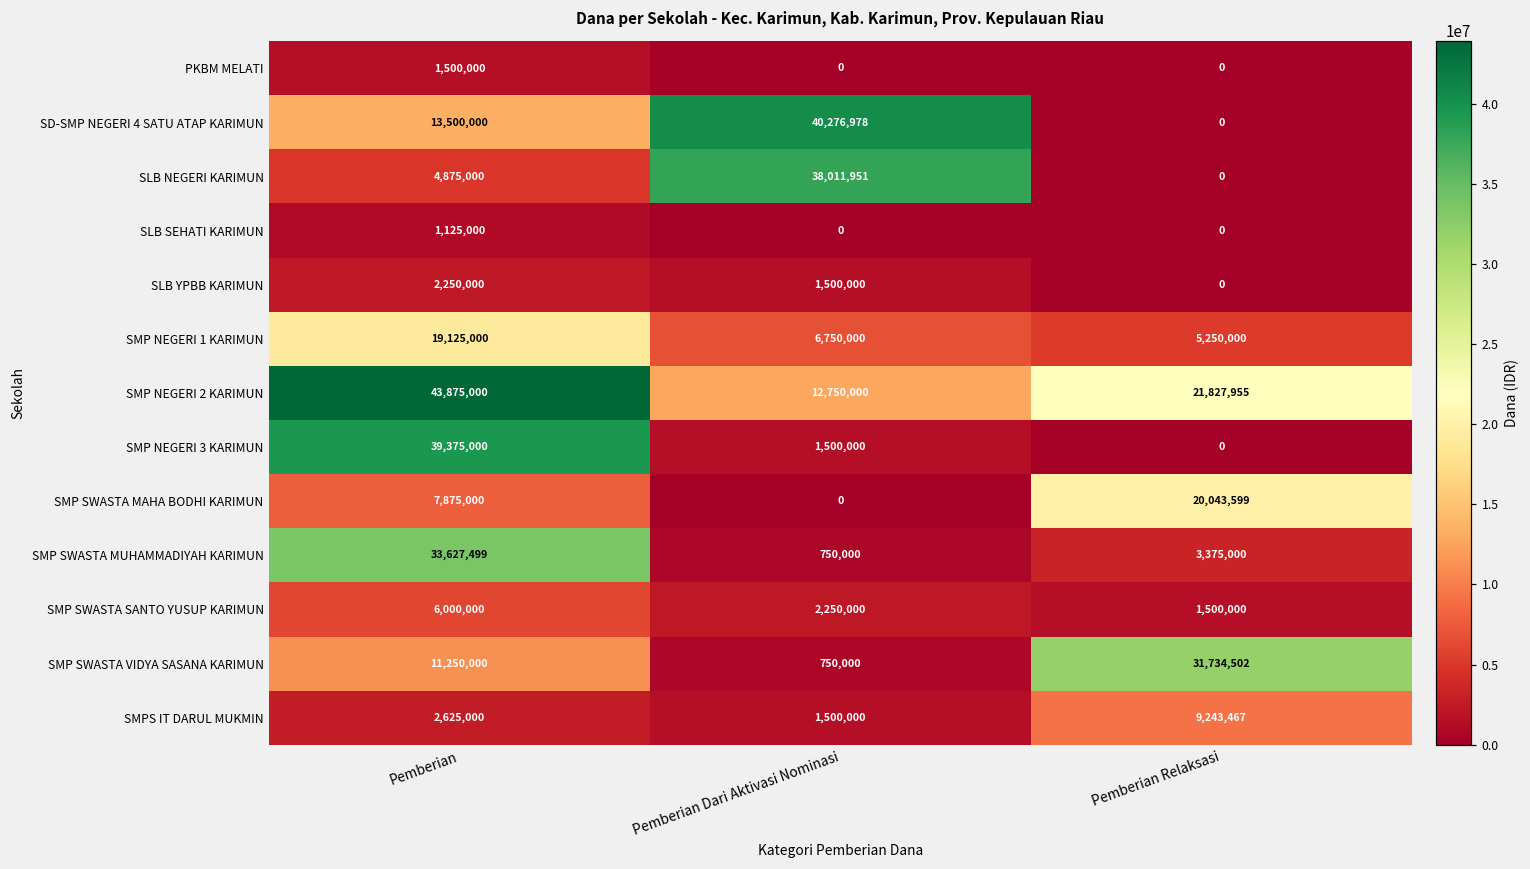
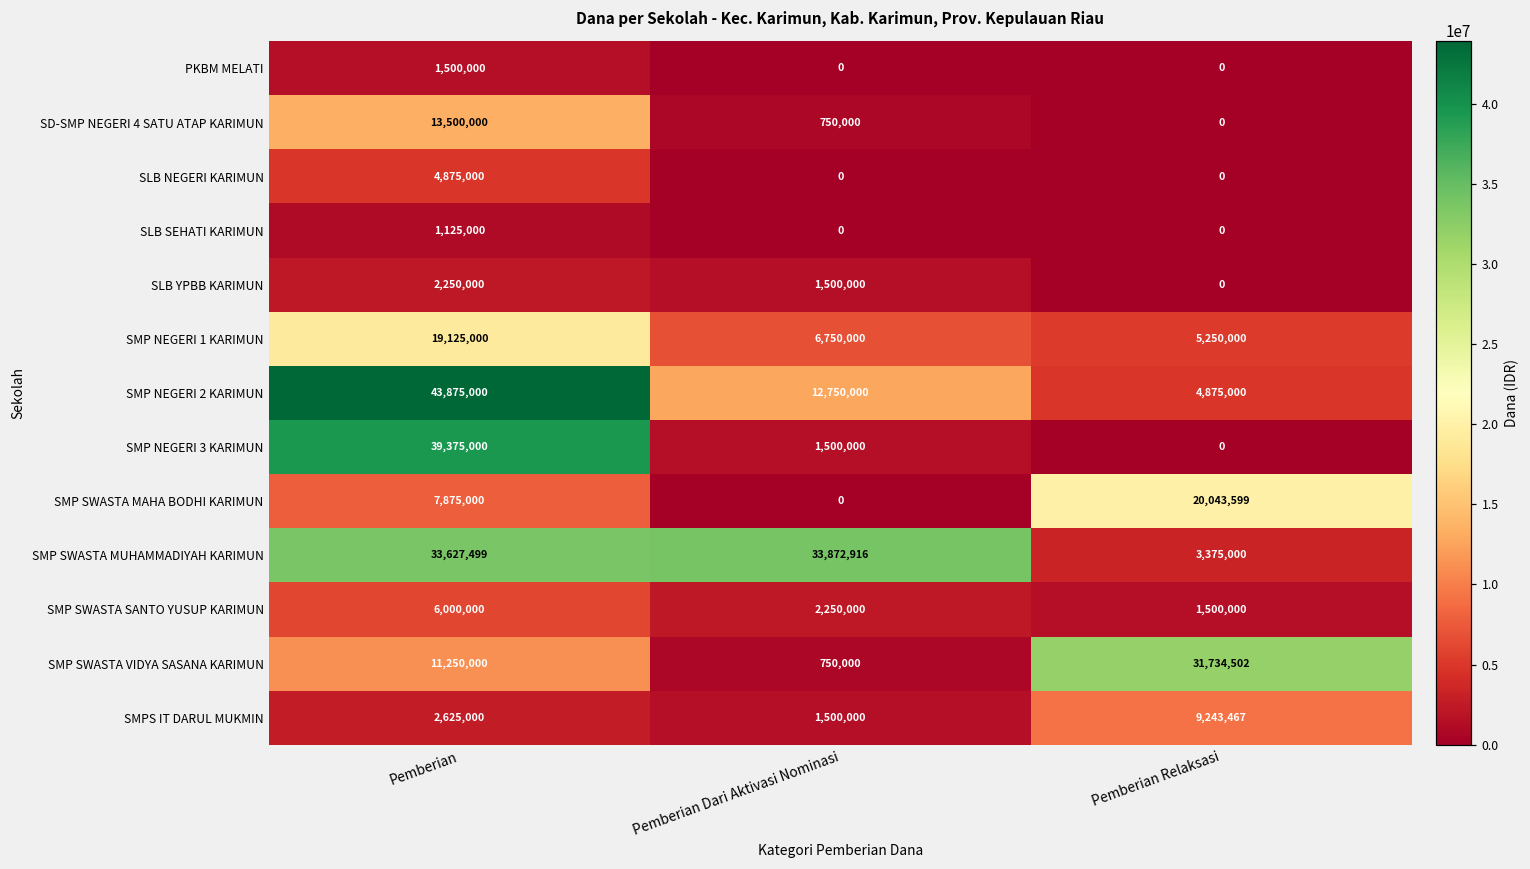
  {
    "PKBM MELATI": {
      "Pemberian": "1,500,000",
      "Pemberian Dari Aktivasi Nominasi": "0",
      "Pemberian Relaksasi": "0"
    },
    "SD-SMP NEGERI 4 SATU ATAP KARIMUN": {
      "Pemberian": "13,500,000",
-     "Pemberian Dari Aktivasi Nominasi": "40,276,978",
+     "Pemberian Dari Aktivasi Nominasi": "750,000",
      "Pemberian Relaksasi": "0"
    },
    "SLB NEGERI KARIMUN": {
      "Pemberian": "4,875,000",
-     "Pemberian Dari Aktivasi Nominasi": "38,011,951",
+     "Pemberian Dari Aktivasi Nominasi": "0",
      "Pemberian Relaksasi": "0"
    },
    "SLB SEHATI KARIMUN": {
      "Pemberian": "1,125,000",
      "Pemberian Dari Aktivasi Nominasi": "0",
      "Pemberian Relaksasi": "0"
    },
    "SLB YPBB KARIMUN": {
      "Pemberian": "2,250,000",
      "Pemberian Dari Aktivasi Nominasi": "1,500,000",
      "Pemberian Relaksasi": "0"
    },
    "SMP NEGERI 1 KARIMUN": {
      "Pemberian": "19,125,000",
      "Pemberian Dari Aktivasi Nominasi": "6,750,000",
      "Pemberian Relaksasi": "5,250,000"
    },
    "SMP NEGERI 2 KARIMUN": {
      "Pemberian": "43,875,000",
      "Pemberian Dari Aktivasi Nominasi": "12,750,000",
-     "Pemberian Relaksasi": "21,827,955"
+     "Pemberian Relaksasi": "4,875,000"
    },
    "SMP NEGERI 3 KARIMUN": {
      "Pemberian": "39,375,000",
      "Pemberian Dari Aktivasi Nominasi": "1,500,000",
      "Pemberian Relaksasi": "0"
    },
    "SMP SWASTA MAHA BODHI KARIMUN": {
      "Pemberian": "7,875,000",
      "Pemberian Dari Aktivasi Nominasi": "0",
      "Pemberian Relaksasi": "20,043,599"
    },
    "SMP SWASTA MUHAMMADIYAH KARIMUN": {
      "Pemberian": "33,627,499",
-     "Pemberian Dari Aktivasi Nominasi": "750,000",
+     "Pemberian Dari Aktivasi Nominasi": "33,872,916",
      "Pemberian Relaksasi": "3,375,000"
    },
    "SMP SWASTA SANTO YUSUP KARIMUN": {
      "Pemberian": "6,000,000",
      "Pemberian Dari Aktivasi Nominasi": "2,250,000",
      "Pemberian Relaksasi": "1,500,000"
    },
    "SMP SWASTA VIDYA SASANA KARIMUN": {
      "Pemberian": "11,250,000",
      "Pemberian Dari Aktivasi Nominasi": "750,000",
      "Pemberian Relaksasi": "31,734,502"
    },
    "SMPS IT DARUL MUKMIN": {
      "Pemberian": "2,625,000",
      "Pemberian Dari Aktivasi Nominasi": "1,500,000",
      "Pemberian Relaksasi": "9,243,467"
    }
  }
